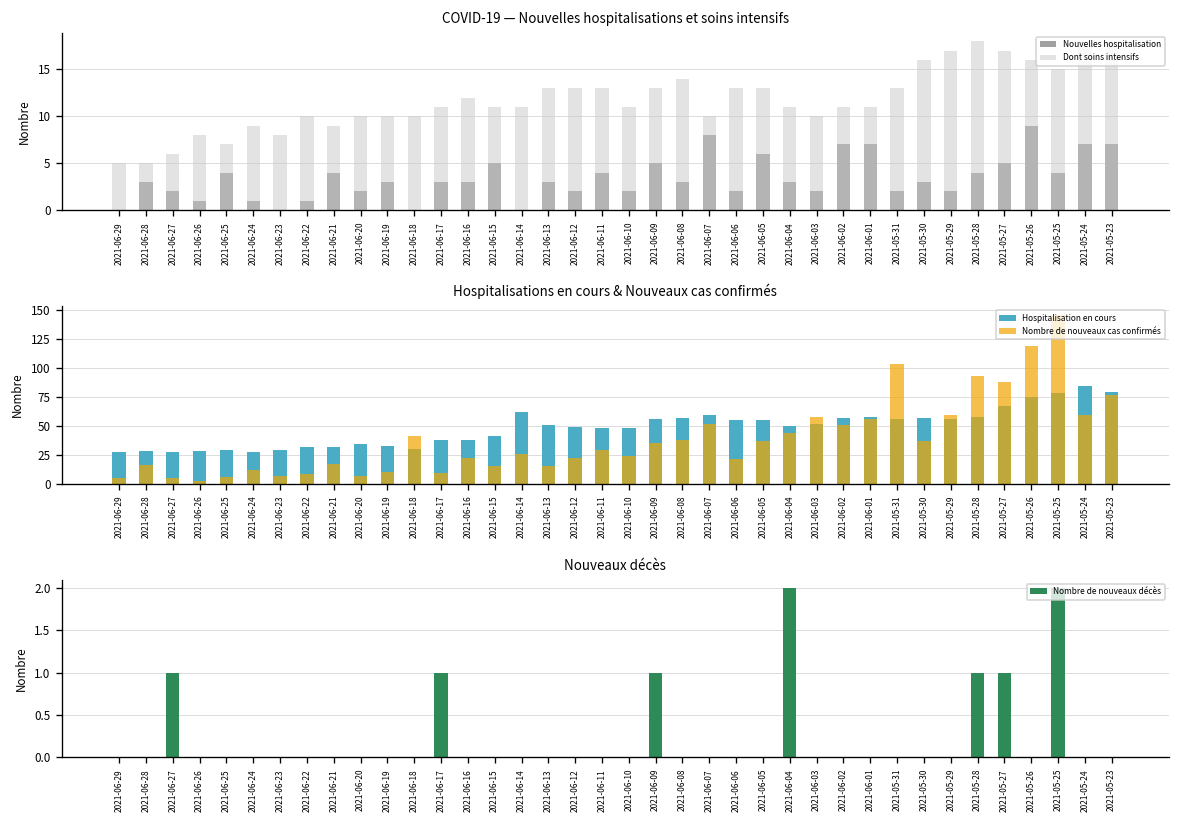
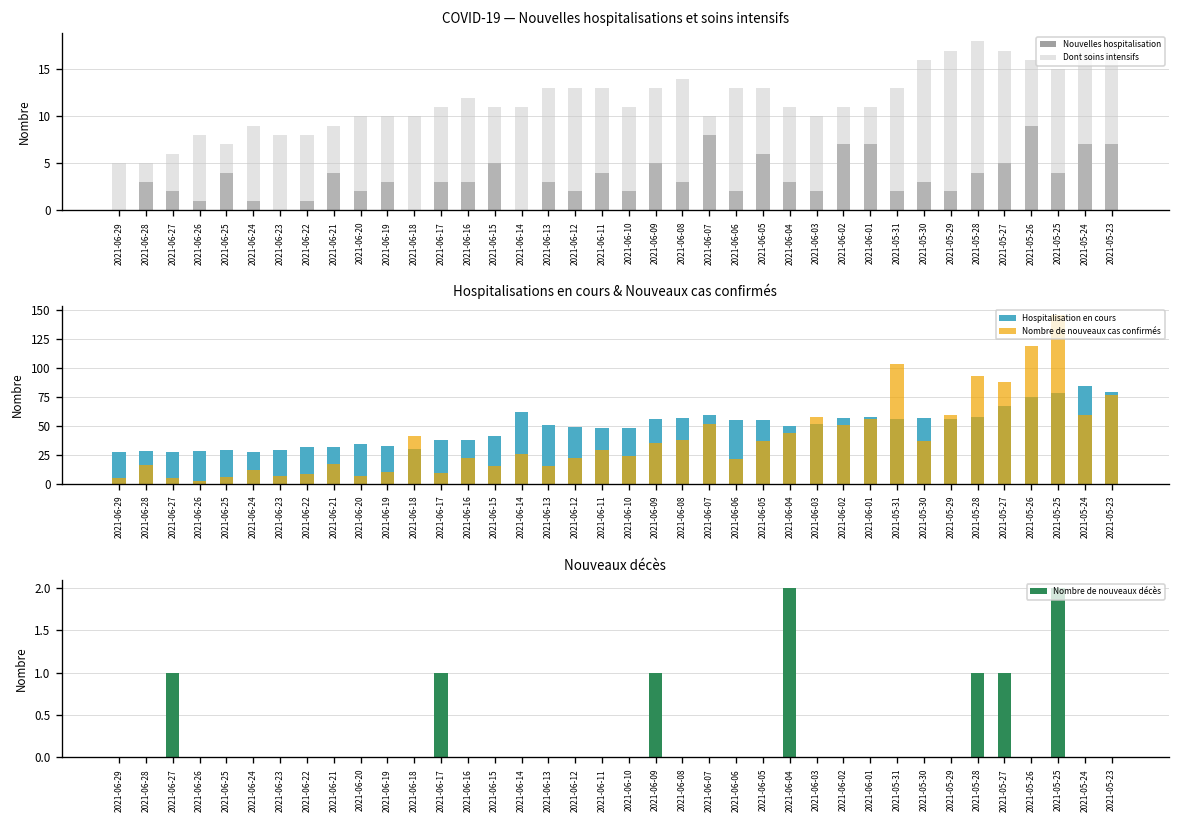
  {
    "COVID-19 — Nouvelles hospitalisations et soins intensifs": {
      "Nouvelles hospitalisation": {
        "2021-06-29": 0,
        "2021-06-23": 0,
        "2021-06-18": 0,
        "2021-06-14": 0
      },
      "Dont soins intensifs": {
        "2021-06-29": 5,
        "2021-06-28": 5,
        "2021-06-27": 6,
        "2021-06-26": 8,
        "2021-06-25": 7,
        "2021-06-24": 9,
        "2021-06-23": 8,
-       "2021-06-22": 10,
+       "2021-06-22": 8,
        "2021-06-21": 9,
        "2021-06-20": 10,
        "2021-06-19": 10,
        "2021-06-18": 10,
        "2021-06-17": 11,
        "2021-06-16": 12,
        "2021-06-15": 11,
        "2021-06-14": 11,
        "2021-06-13": 13,
        "2021-06-12": 13,
        "2021-06-11": 13,
        "2021-06-10": 11,
        "2021-06-09": 13,
        "2021-06-08": 14,
        "2021-06-07": 10,
        "2021-06-06": 13,
        "2021-06-05": 13,
        "2021-06-04": 11,
        "2021-06-03": 10,
        "2021-06-02": 11,
        "2021-06-01": 11,
        "2021-05-31": 13,
        "2021-05-30": 16,
        "2021-05-29": 17,
        "2021-05-28": 18,
        "2021-05-27": 17,
        "2021-05-26": 16,
        "2021-05-25": 15
      }
    },
    "Hospitalisations en cours & Nouveaux cas confirmés": {
      "Hospitalisation en cours": {
        "2021-06-29": 30,
        "2021-06-28": 30,
        "2021-06-27": 30,
        "2021-06-26": 30,
        "2021-06-25": 30,
        "2021-06-24": 30,
        "2021-06-23": 30,
        "2021-06-22": 30,
        "2021-06-21": 30,
        "2021-06-20": 30,
        "2021-06-19": 30,
        "2021-06-17": 40,
        "2021-06-16": 40,
        "2021-06-15": 40,
        "2021-06-14": 60,
        "2021-06-13": 50,
        "2021-06-12": 50,
        "2021-06-11": 50,
        "2021-06-10": 50,
        "2021-06-09": 60,
        "2021-06-08": 60,
        "2021-06-07": 60,
        "2021-06-06": 60,
        "2021-06-05": 60,
        "2021-06-04": 50,
        "2021-06-02": 60,
        "2021-06-01": 60,
        "2021-05-30": 60,
        "2021-05-24": 80,
        "2021-05-23": 80
      },
      "Nombre de nouveaux cas confirmés": {
        "2021-06-18": 40,
        "2021-06-03": 60,
        "2021-06-01": 60,
        "2021-05-31": 100,
        "2021-05-29": 60,
        "2021-05-28": 90,
        "2021-05-27": 90,
        "2021-05-26": 120,
        "2021-05-23": 80
      }
    },
    "Nouveaux décès": {
      "2021-06-29": 0.0,
      "2021-06-28": 0.0,
      "2021-06-27": 1.0,
      "2021-06-26": 0.0,
      "2021-06-25": 0.0,
      "2021-06-24": 0.0,
      "2021-06-23": 0.0,
      "2021-06-22": 0.0,
      "2021-06-21": 0.0,
      "2021-06-20": 0.0,
      "2021-06-19": 0.0,
      "2021-06-18": 0.0,
      "2021-06-17": 1.0,
      "2021-06-16": 0.0,
      "2021-06-15": 0.0,
      "2021-06-14": 0.0,
      "2021-06-13": 0.0,
      "2021-06-12": 0.0,
      "2021-06-11": 0.0,
      "2021-06-10": 0.0,
      "2021-06-09": 1.0,
      "2021-06-08": 0.0,
      "2021-06-07": 0.0,
      "2021-06-06": 0.0,
      "2021-06-05": 0.0,
      "2021-06-04": 2.0,
      "2021-06-03": 0.0,
      "2021-06-02": 0.0,
      "2021-06-01": 0.0,
      "2021-05-31": 0.0,
      "2021-05-30": 0.0,
      "2021-05-29": 0.0,
      "2021-05-28": 1.0,
      "2021-05-27": 1.0,
      "2021-05-26": 0.0,
      "2021-05-24": 0.0,
      "2021-05-23": 0.0
    }
  }
